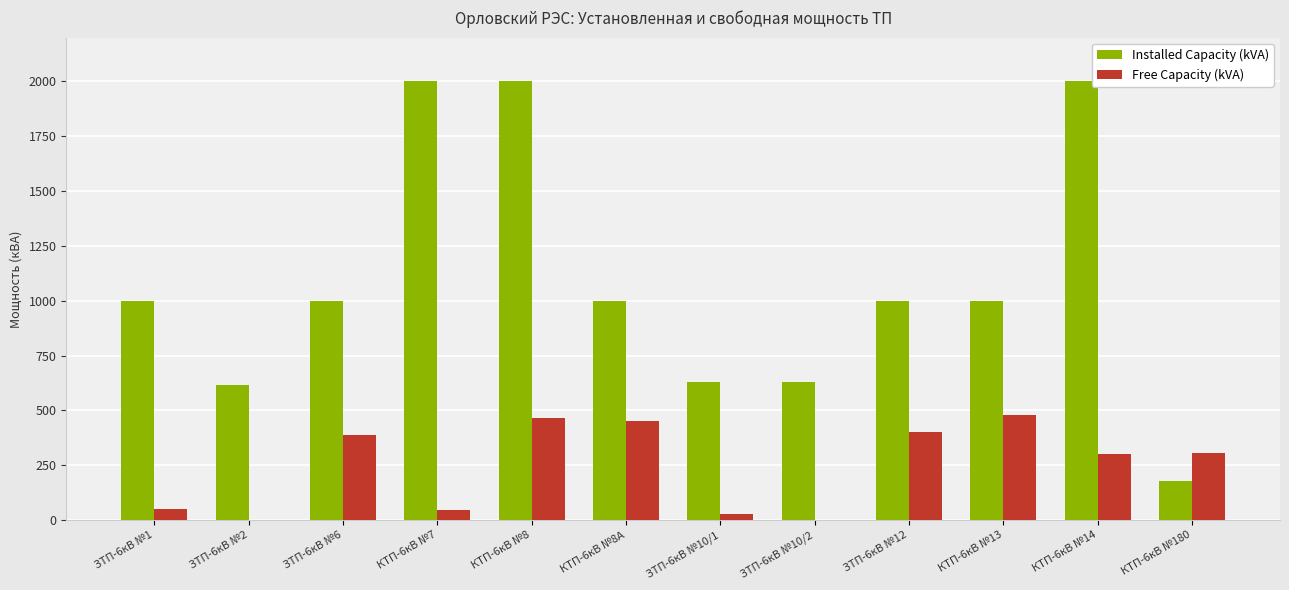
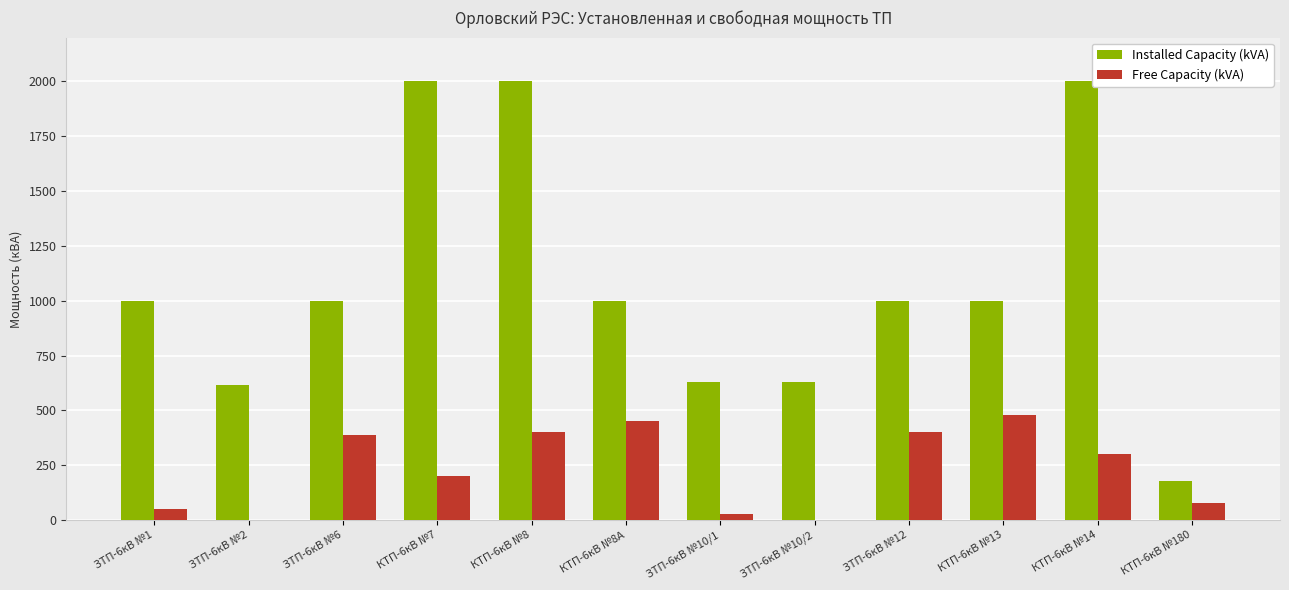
  {
    "Installed Capacity (kVA)": {
      "ЗТП-6кВ №1": 1000,
      "ЗТП-6кВ №2": 620,
      "ЗТП-6кВ №6": 1000,
      "КТП-6кВ №7": 2000,
      "КТП-6кВ №8": 2000,
      "КТП-6кВ №8А": 1000,
      "ЗТП-6кВ №10/1": 630,
      "ЗТП-6кВ №10/2": 630,
      "ЗТП-6кВ №12": 1000,
      "КТП-6кВ №13": 1000,
      "КТП-6кВ №14": 2000,
      "КТП-6кВ №180": 180
    },
    "Free Capacity (kVA)": {
      "ЗТП-6кВ №1": 50,
      "ЗТП-6кВ №2": 0,
      "ЗТП-6кВ №6": 390,
-     "КТП-6кВ №7": 50,
-     "КТП-6кВ №8": 470,
+     "КТП-6кВ №7": 200,
+     "КТП-6кВ №8": 400,
      "КТП-6кВ №8А": 450,
      "ЗТП-6кВ №10/1": 30,
      "ЗТП-6кВ №10/2": 0,
      "ЗТП-6кВ №12": 400,
      "КТП-6кВ №13": 480,
      "КТП-6кВ №14": 300,
-     "КТП-6кВ №180": 310
+     "КТП-6кВ №180": 80
    }
  }
